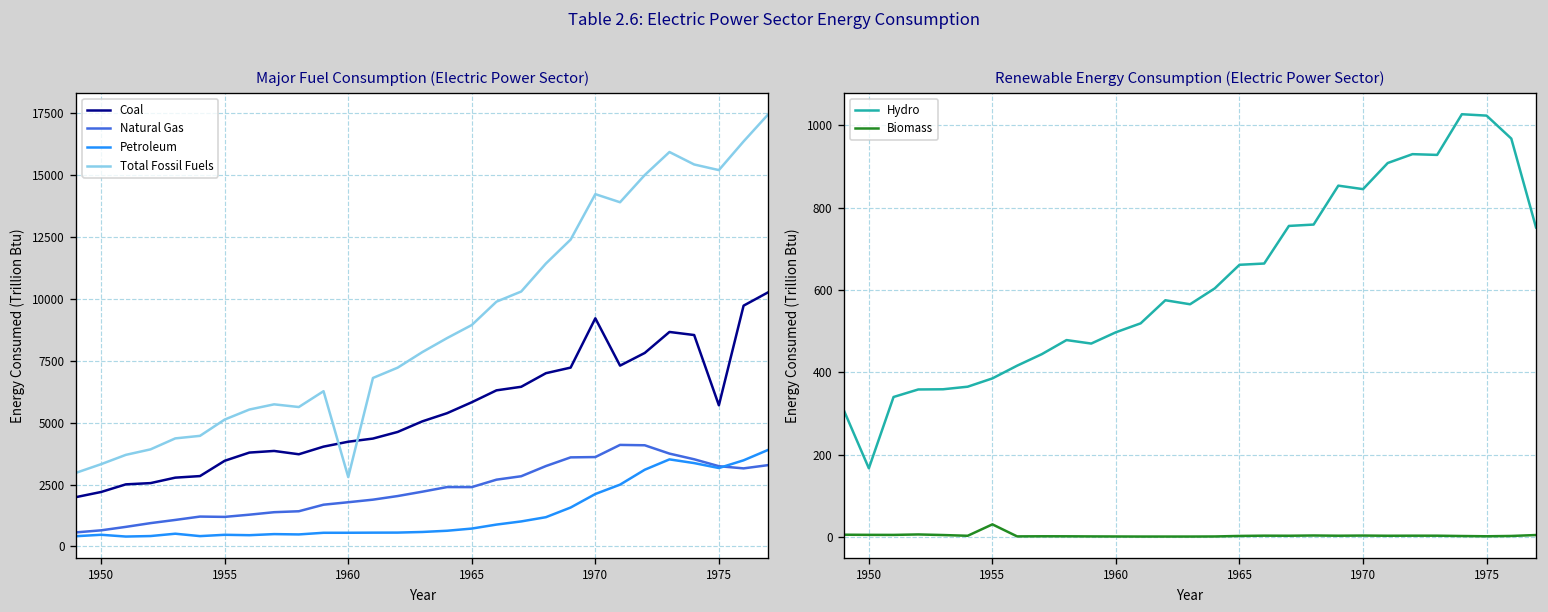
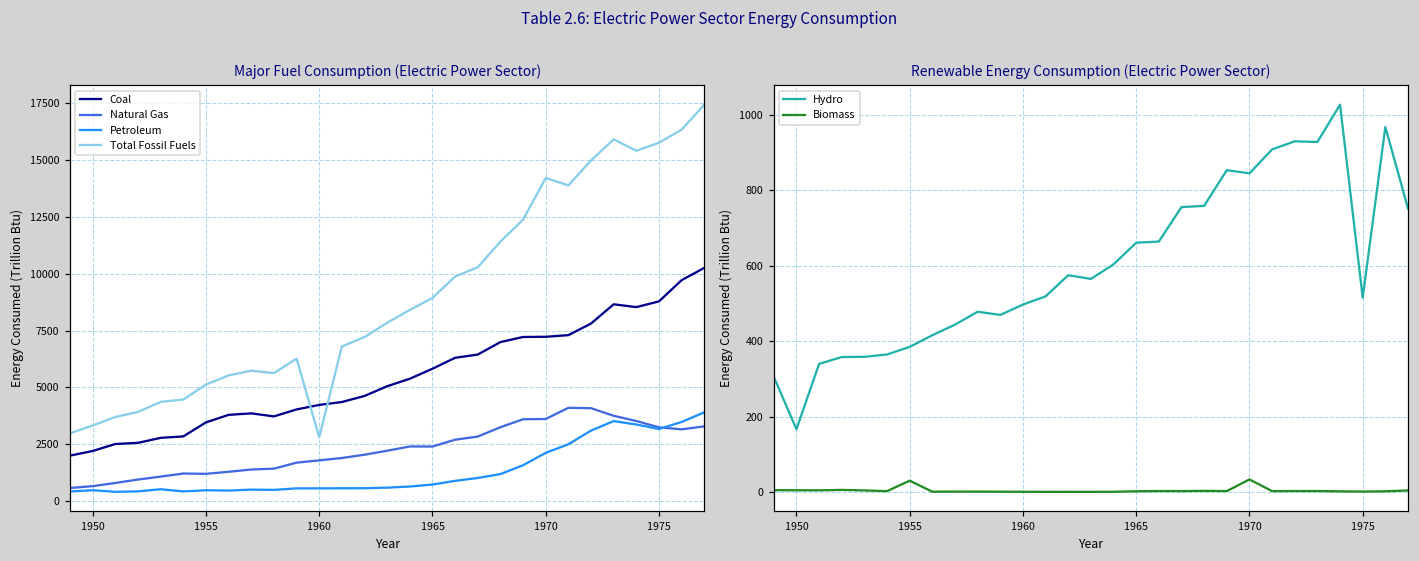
  {
    "Major Fuel Consumption (Electric Power Sector)": {
      "Coal": {
        "1950": 2200,
        "1955": 3500,
        "1960": 4200,
        "1965": 5800,
-       "1970": 9200,
-       "1975": 5700
+       "1970": 7200,
+       "1975": 8800
      },
      "Natural Gas": {
        "1950": 700,
        "1955": 1200,
        "1960": 1800,
        "1965": 2400,
        "1970": 3600
      },
      "Petroleum": {
        "1950": 500,
        "1955": 500,
        "1960": 600,
        "1965": 700,
        "1970": 2100
      },
      "Total Fossil Fuels": {
        "1950": 3300,
        "1955": 5100,
        "1960": 2800,
        "1965": 8900,
        "1970": 14200,
-       "1975": 15200
+       "1975": 15800
      }
    },
    "Renewable Energy Consumption (Electric Power Sector)": {
      "Hydro": {
        "1950": 170,
        "1955": 390,
        "1960": 500,
        "1965": 660,
        "1970": 850,
-       "1975": 1020
+       "1975": 520
      },
      "Biomass": {
        "1950": 10,
        "1955": 30,
        "1960": 0,
        "1965": 0,
-       "1970": 0,
+       "1970": 30,
        "1975": 0
      }
    }
  }
